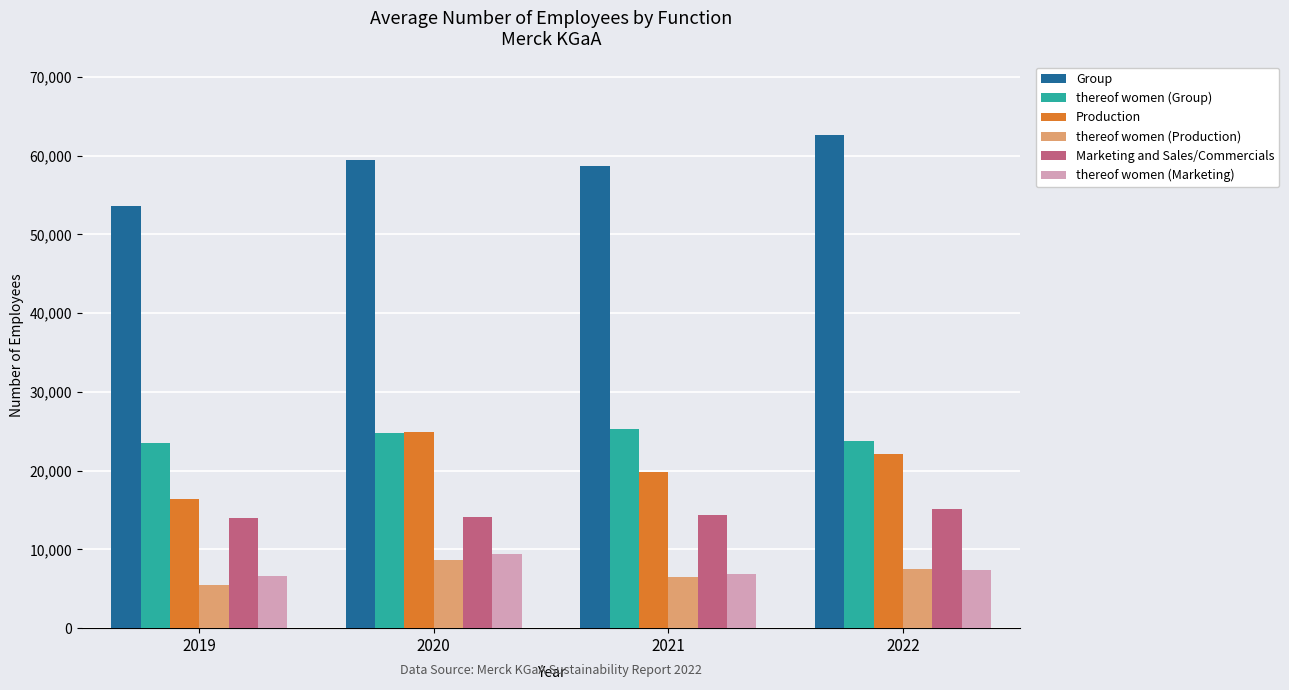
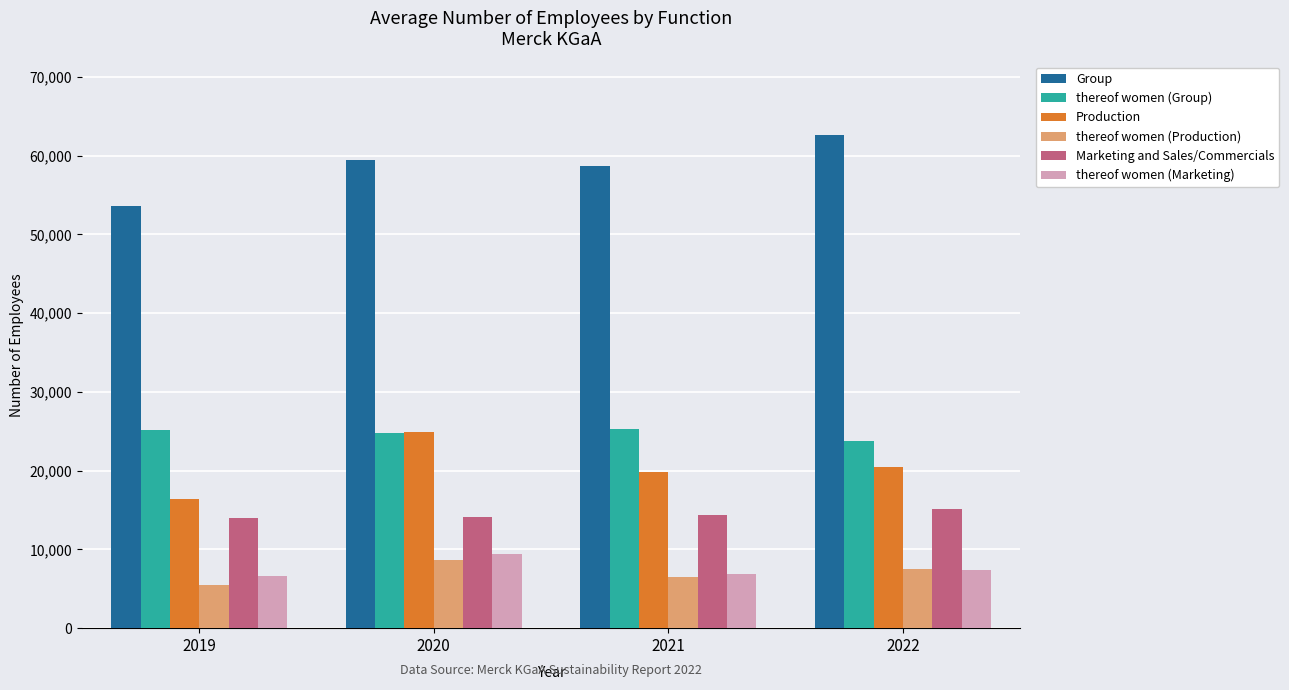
  {
    "Group": {
      "2019": "54,000",
      "2020": "59,000",
      "2021": "59,000",
      "2022": "63,000"
    },
    "thereof women (Group)": {
-     "2019": "24,000",
+     "2019": "25,000",
      "2020": "25,000",
      "2021": "25,000",
      "2022": "24,000"
    },
    "Production": {
      "2019": "16,000",
      "2020": "25,000",
      "2021": "20,000",
-     "2022": "22,000"
+     "2022": "21,000"
    },
    "thereof women (Production)": {
      "2019": "6,000",
      "2020": "9,000",
      "2021": "7,000",
      "2022": "8,000"
    },
    "Marketing and Sales/Commercials": {
      "2019": "14,000",
      "2020": "14,000",
      "2021": "14,000",
      "2022": "15,000"
    },
    "thereof women (Marketing)": {
      "2019": "7,000",
      "2020": "9,000",
      "2021": "7,000",
      "2022": "7,000"
    }
  }
